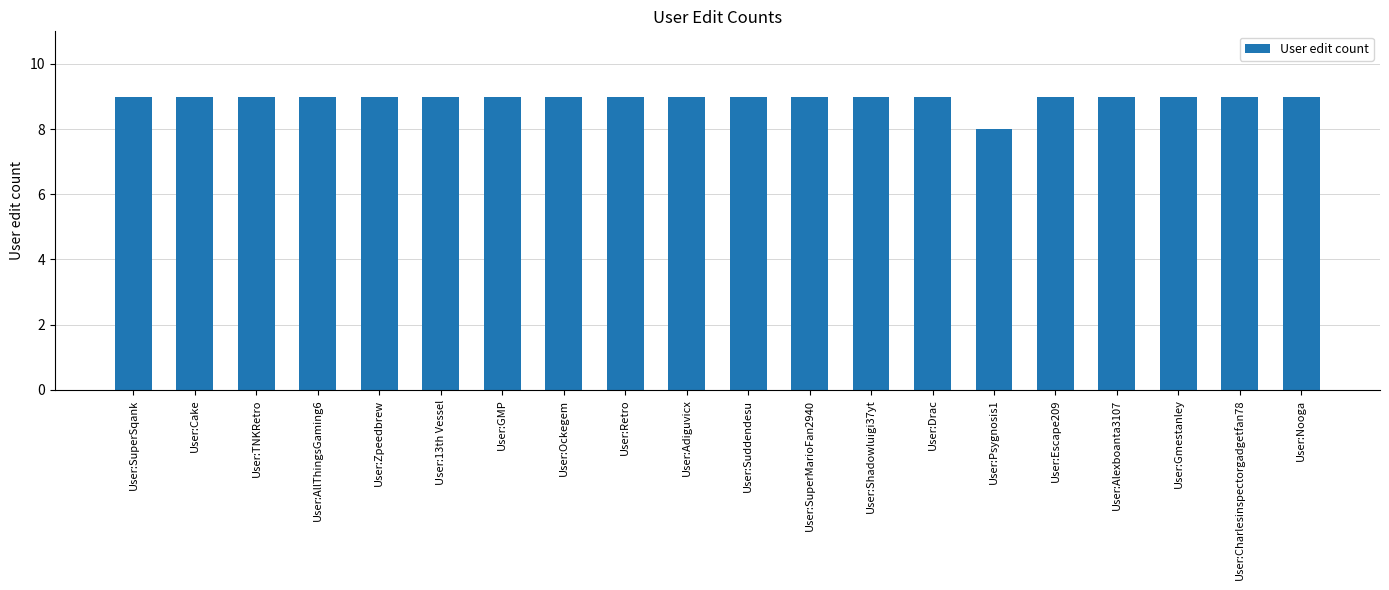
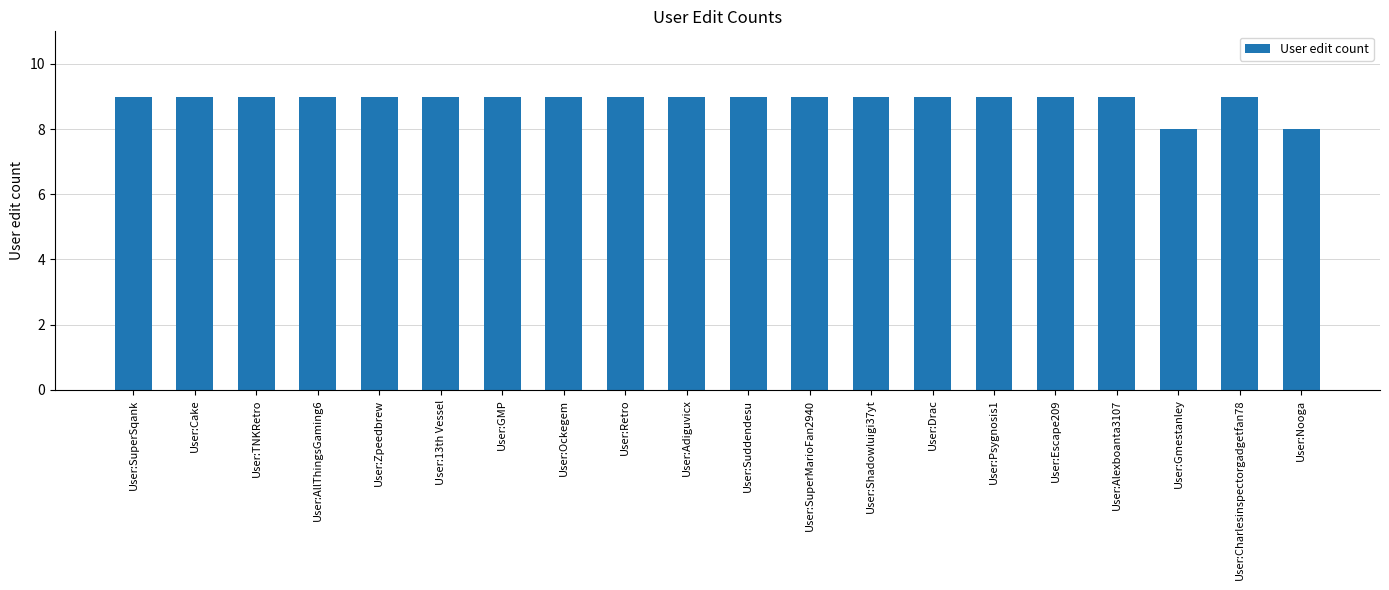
  {
    "User:SuperSqank": 9,
    "User:Cake": 9,
    "User:TNKRetro": 9,
    "User:AllThingsGaming6": 9,
    "User:Zpeedbrew": 9,
    "User:13th Vessel": 9,
    "User:GMP": 9,
    "User:Ockegem": 9,
    "User:Retro": 9,
    "User:Adiguvicx": 9,
    "User:Suddendesu": 9,
    "User:SuperMarioFan2940": 9,
    "User:Shadowluigi37yt": 9,
    "User:Drac": 9,
-   "User:Psygnosis1": 8,
+   "User:Psygnosis1": 9,
    "User:Escape209": 9,
    "User:Alexboanta3107": 9,
-   "User:Gmestanley": 9,
+   "User:Gmestanley": 8,
    "User:Charlesinspectorgadgetfan78": 9,
-   "User:Nooga": 9
+   "User:Nooga": 8
  }
